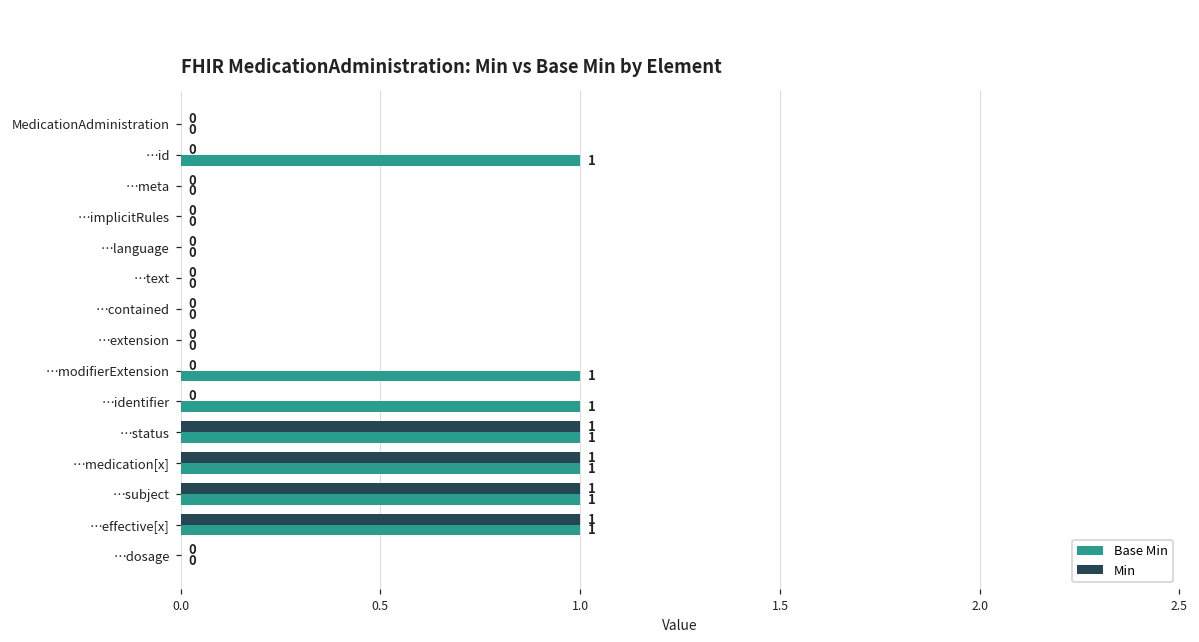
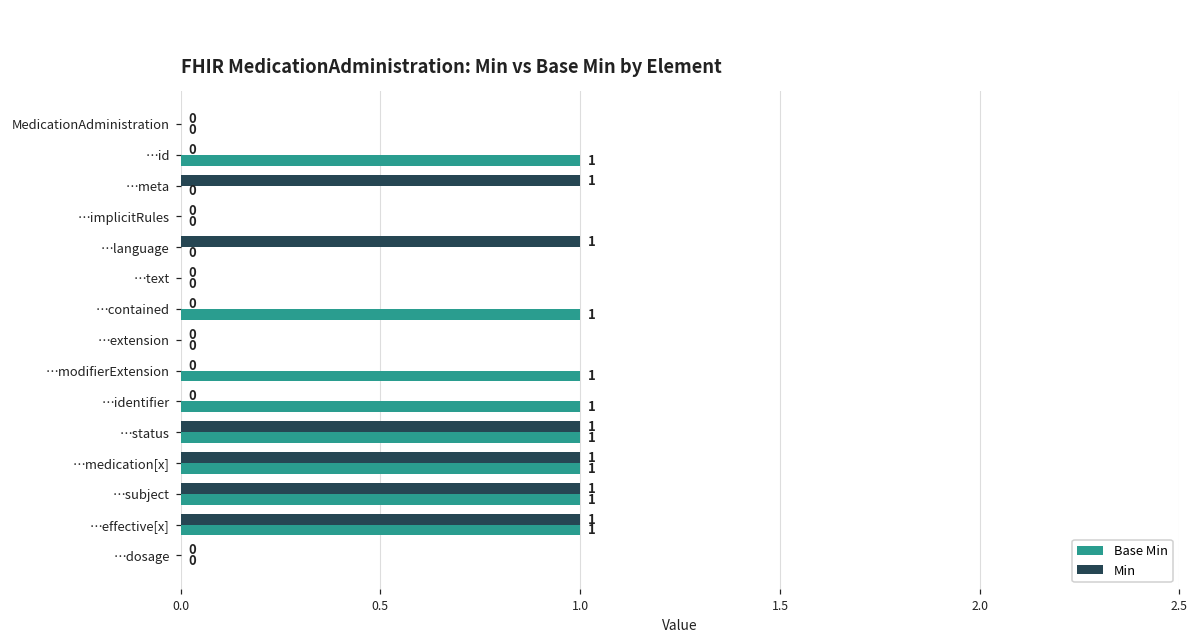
  {
    "Base Min": {
      "…id": 1,
-     "…contained": 0,
+     "…contained": 1,
      "…modifierExtension": 1,
      "…identifier": 1
    },
    "Min": {
      "…id": 0,
-     "…meta": 0,
-     "…language": 0,
+     "…meta": 1,
+     "…language": 1,
      "…modifierExtension": 0,
      "…identifier": 0
    }
  }
